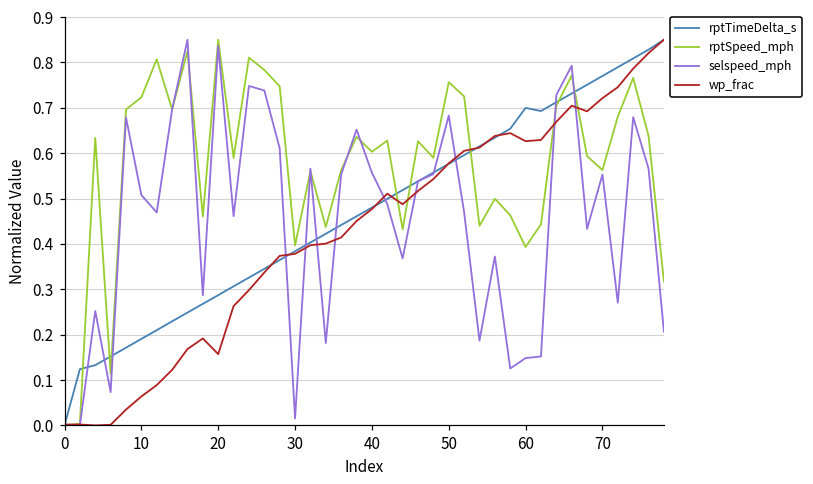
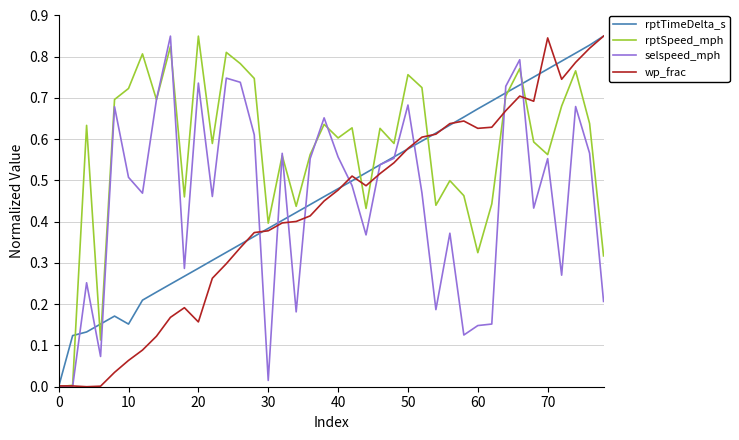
  {
    "rptTimeDelta_s": {
-     "10": 0.19,
+     "10": 0.15,
      "20": 0.29,
-     "60": 0.70,
+     "60": 0.67,
      "70": 0.77
    },
    "rptSpeed_mph": {
      "10": 0.72,
      "20": 0.85,
      "30": 0.40,
      "40": 0.60,
      "50": 0.76,
-     "60": 0.39,
+     "60": 0.32,
      "70": 0.56
    },
    "selspeed_mph": {
      "10": 0.51,
-     "20": 0.84,
+     "20": 0.74,
      "30": 0.02,
      "40": 0.56,
      "50": 0.68,
      "60": 0.15,
      "70": 0.55
    },
    "wp_frac": {
      "10": 0.06,
      "20": 0.16,
      "60": 0.63,
-     "70": 0.72
+     "70": 0.85
    }
  }
